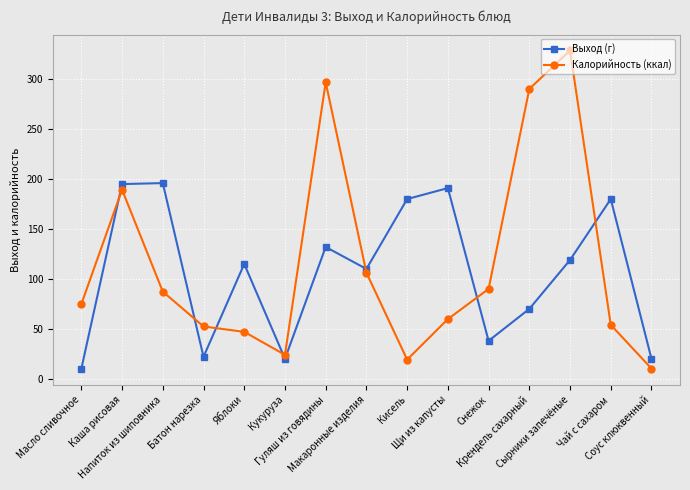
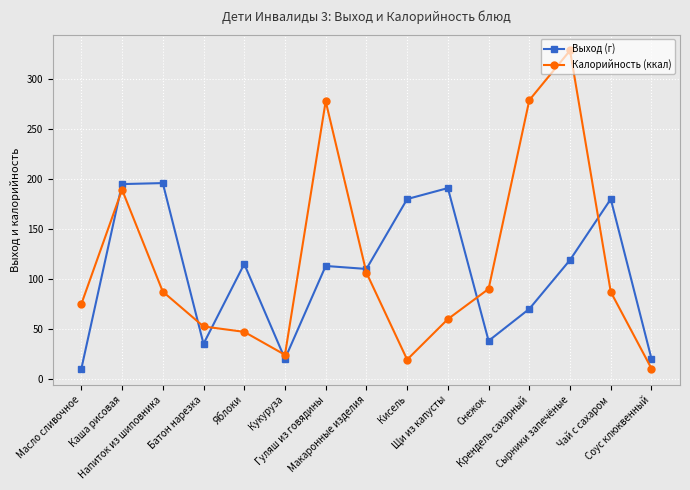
  {
    "Выход (г)": {
      "Масло сливочное": 10,
      "Каша рисовая": 200,
      "Напиток из шиповника": 200,
-     "Батон нарезка": 20,
+     "Батон нарезка": 40,
      "Яблоки": 120,
      "Кукуруза": 20,
-     "Гуляш из говядины": 130,
+     "Гуляш из говядины": 110,
      "Макаронные изделия": 110,
      "Кисель": 180,
      "Щи из капусты": 190,
      "Снежок": 40,
      "Крендель сахарный": 70,
      "Сырники запечёные": 120,
      "Чай с сахаром": 180,
      "Соус клюквенный": 20
    },
    "Калорийность (ккал)": {
      "Масло сливочное": 70,
      "Каша рисовая": 190,
      "Напиток из шиповника": 90,
      "Батон нарезка": 50,
      "Яблоки": 50,
      "Кукуруза": 20,
-     "Гуляш из говядины": 300,
+     "Гуляш из говядины": 280,
      "Макаронные изделия": 110,
      "Кисель": 20,
      "Щи из капусты": 60,
      "Снежок": 90,
-     "Крендель сахарный": 290,
-     "Чай с сахаром": 50,
+     "Крендель сахарный": 280,
+     "Чай с сахаром": 90,
      "Соус клюквенный": 10
    }
  }
